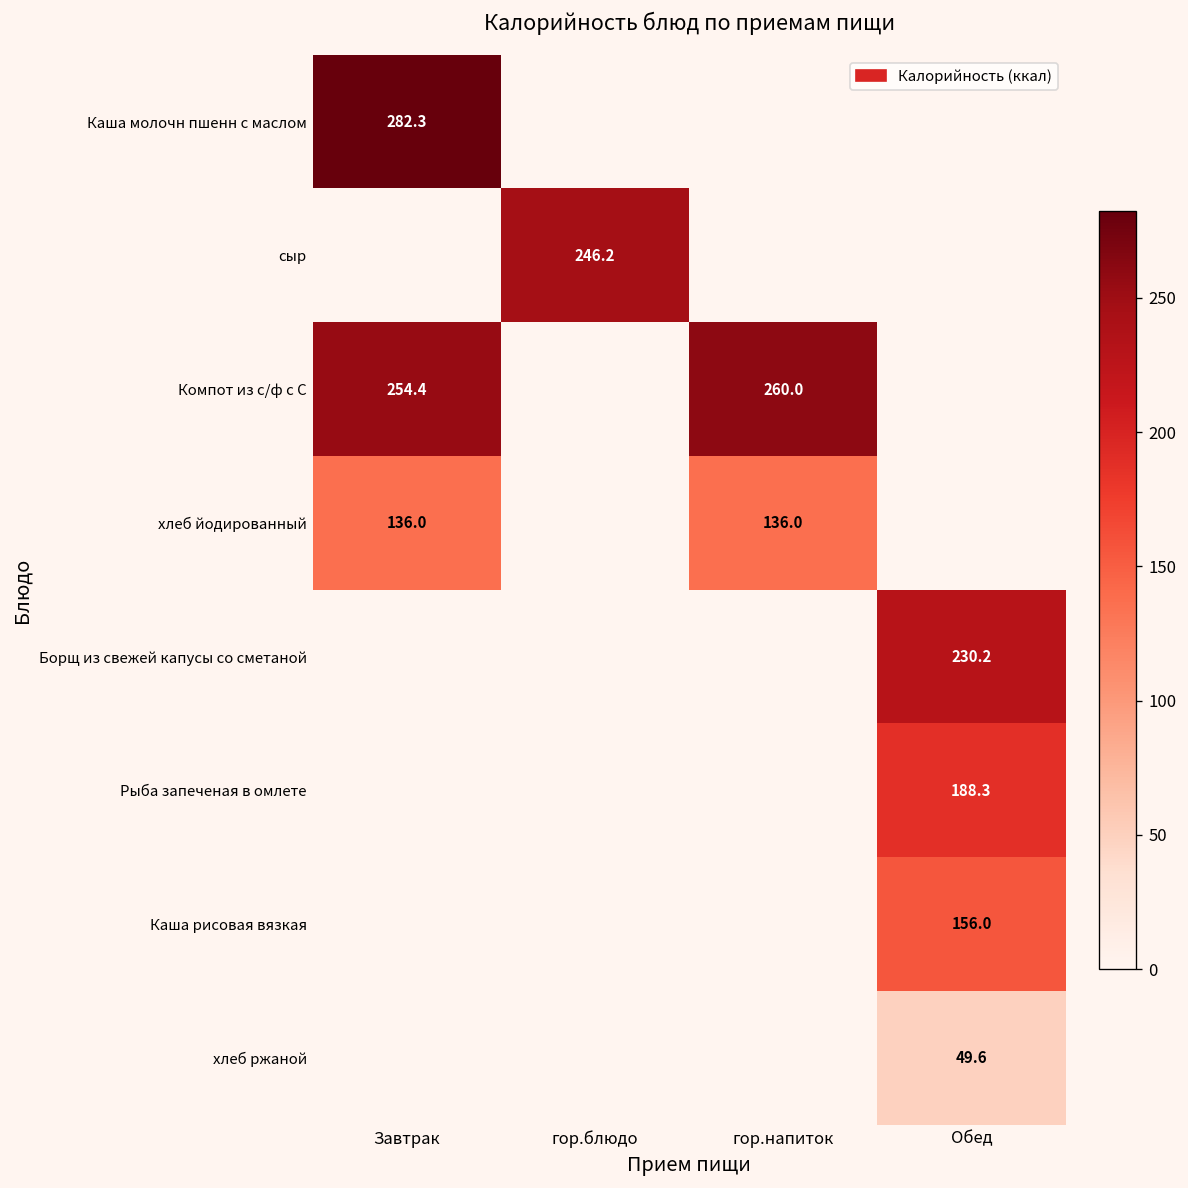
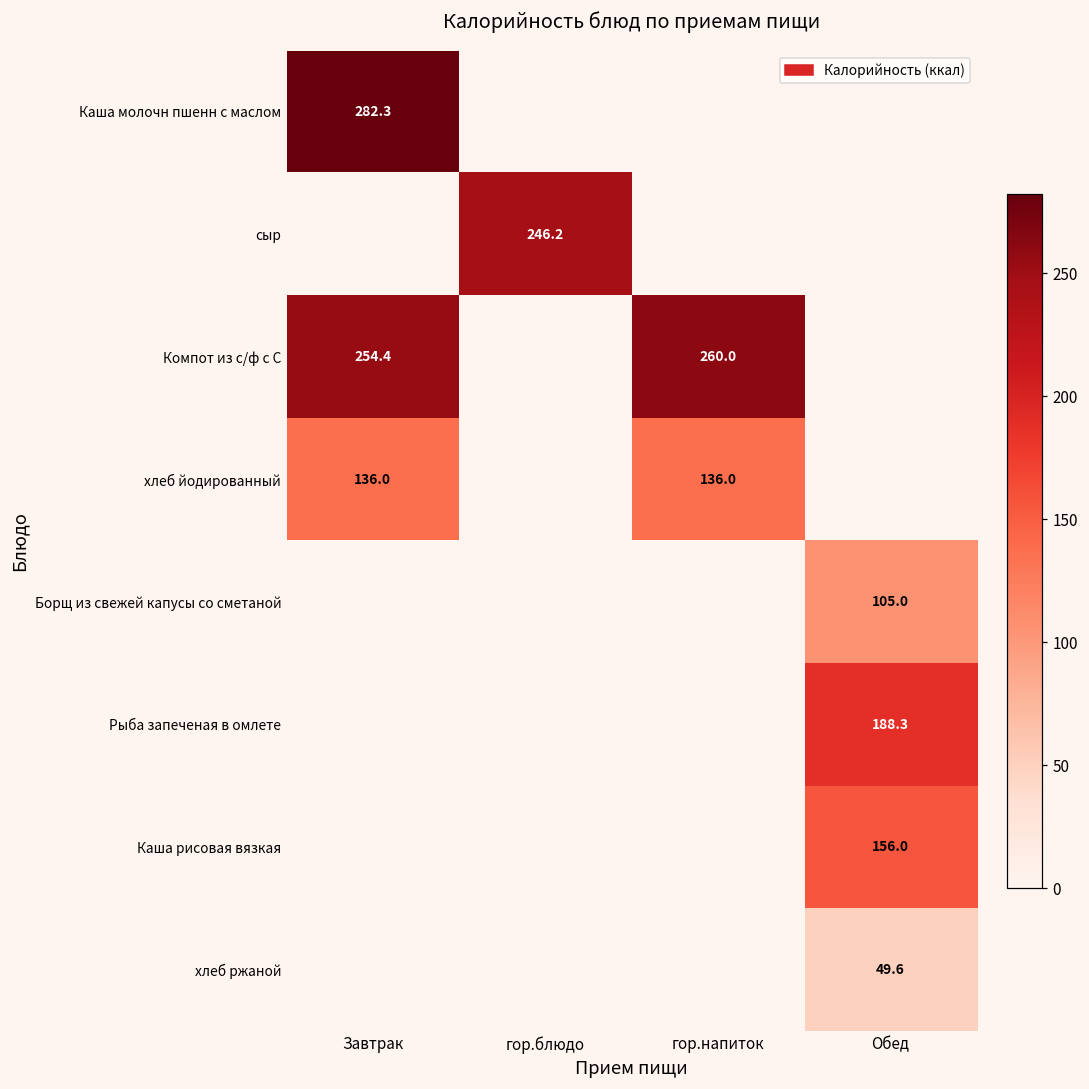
  {
    "Каша молочн пшенн с маслом": {
      "Завтрак": 282.3
    },
    "сыр": {
      "гор.блюдо": 246.2
    },
    "Компот из с/ф с С": {
      "Завтрак": 254.4,
      "гор.напиток": 260.0
    },
    "хлеб йодированный": {
      "Завтрак": 136.0,
      "гор.напиток": 136.0
    },
    "Борщ из свежей капусы со сметаной": {
-     "Обед": 230.2
+     "Обед": 105.0
    },
    "Рыба запеченая в омлете": {
      "Обед": 188.3
    },
    "Каша рисовая вязкая": {
      "Обед": 156.0
    },
    "хлеб ржаной": {
      "Обед": 49.6
    }
  }
